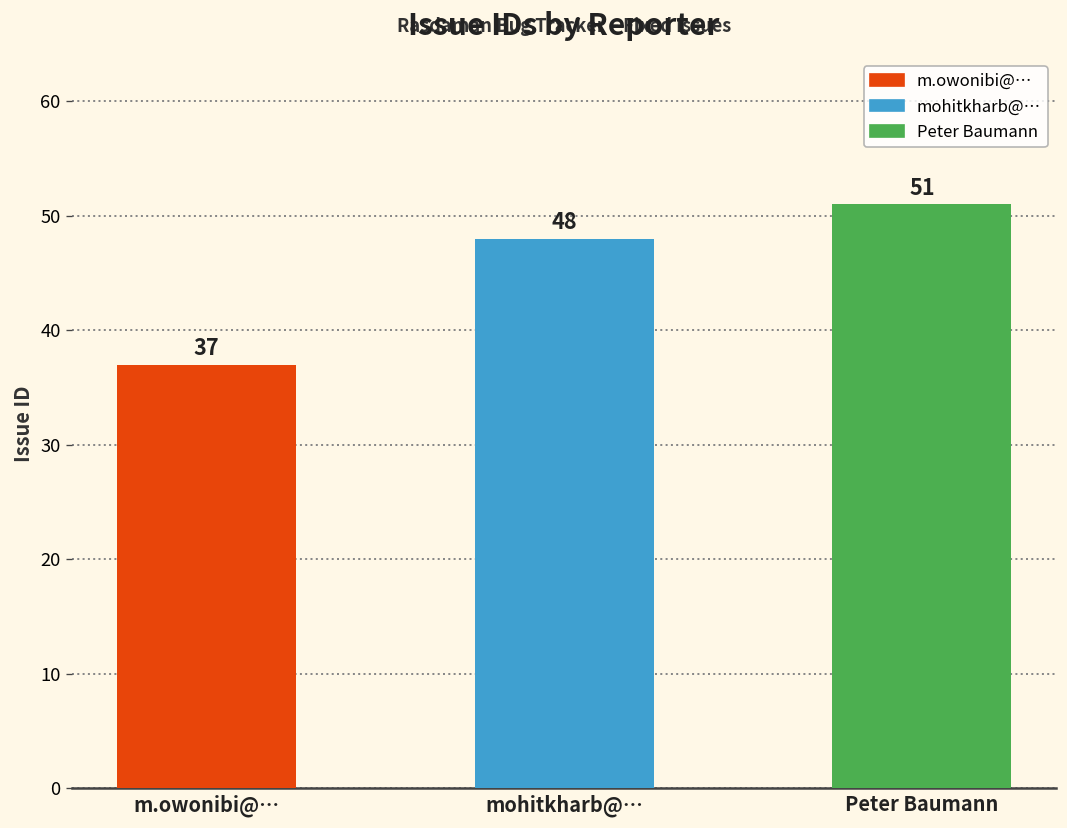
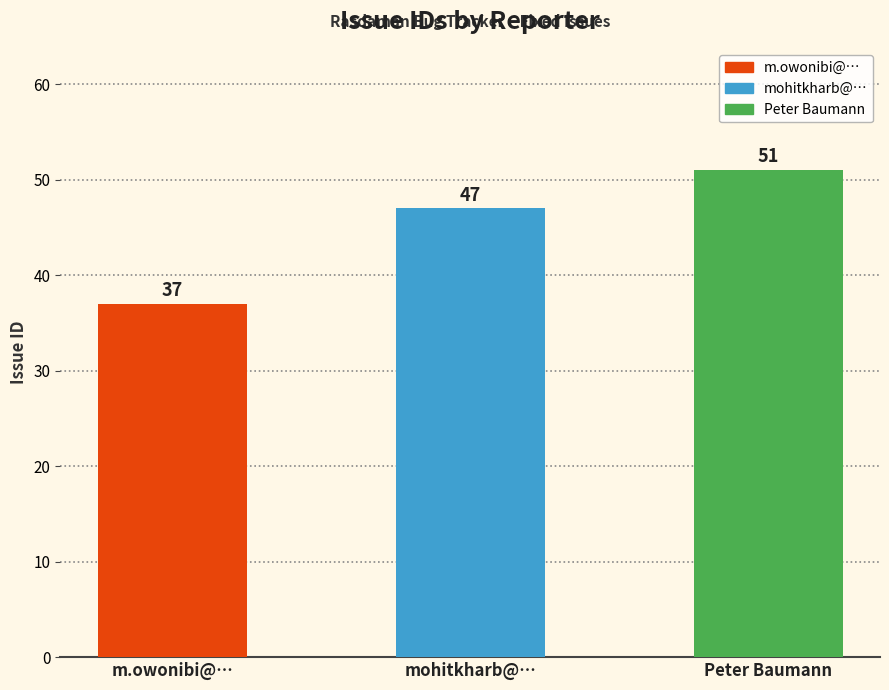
  {
    "m.owonibi@…": 37,
-   "mohitkharb@…": 48,
+   "mohitkharb@…": 47,
    "Peter Baumann": 51
  }
